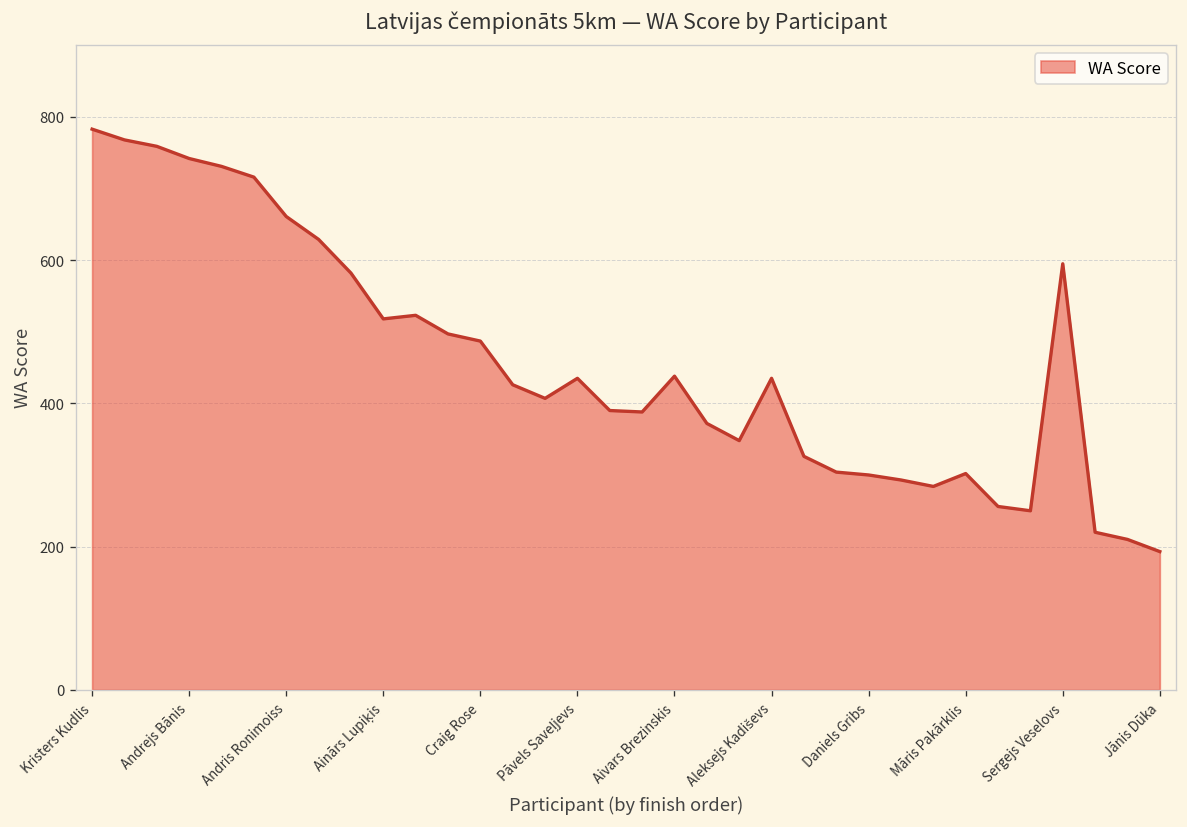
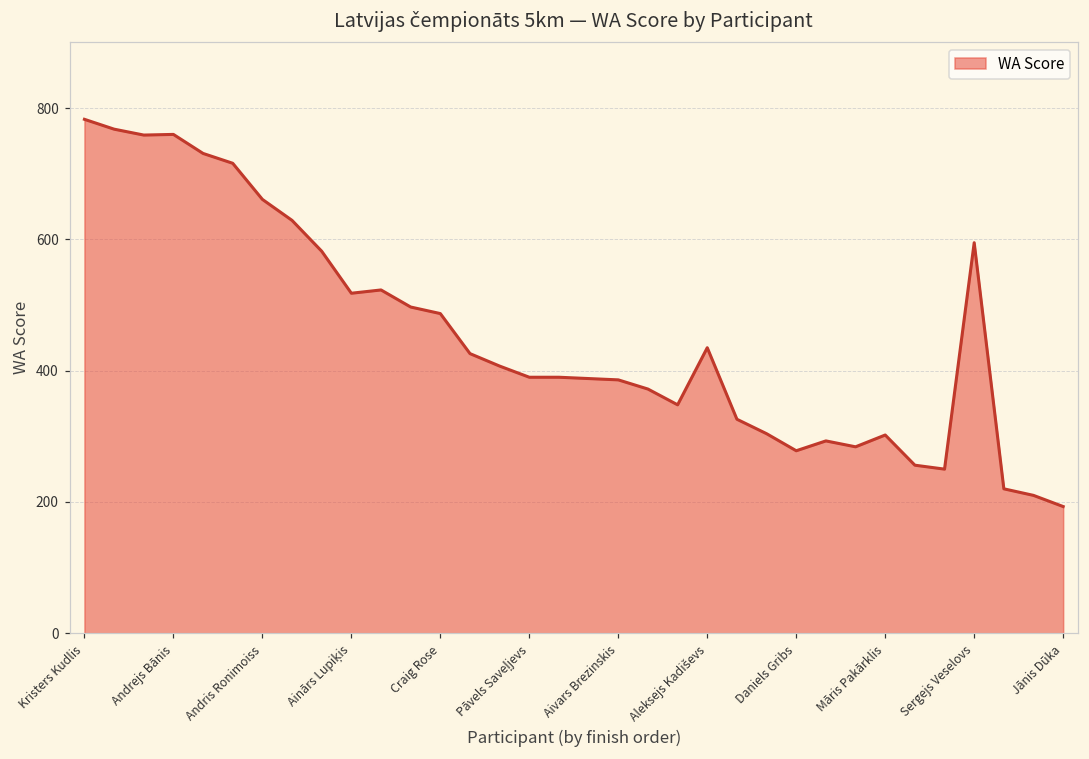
  {
    "Kristers Kudlis": 780,
-   "Andrejs Bānis": 740,
+   "Andrejs Bānis": 760,
    "Andris Ronimoiss": 660,
    "Ainārs Lupiķis": 520,
    "Craig Rose": 490,
-   "Pāvels Saveļjevs": 440,
-   "Aivars Brezinskis": 440,
+   "Pāvels Saveļjevs": 390,
+   "Aivars Brezinskis": 390,
    "Aleksejs Kadiševs": 440,
-   "Daniels Gribs": 300,
+   "Daniels Gribs": 280,
    "Māris Pakārklis": 300,
    "Sergejs Veselovs": 600,
    "Jānis Dūka": 190
  }
